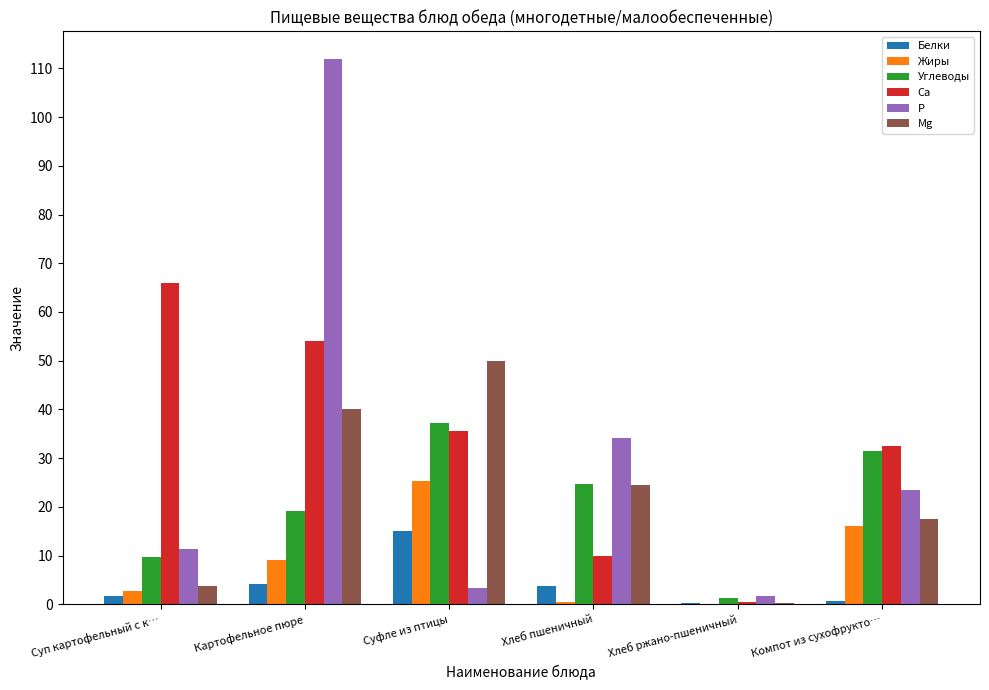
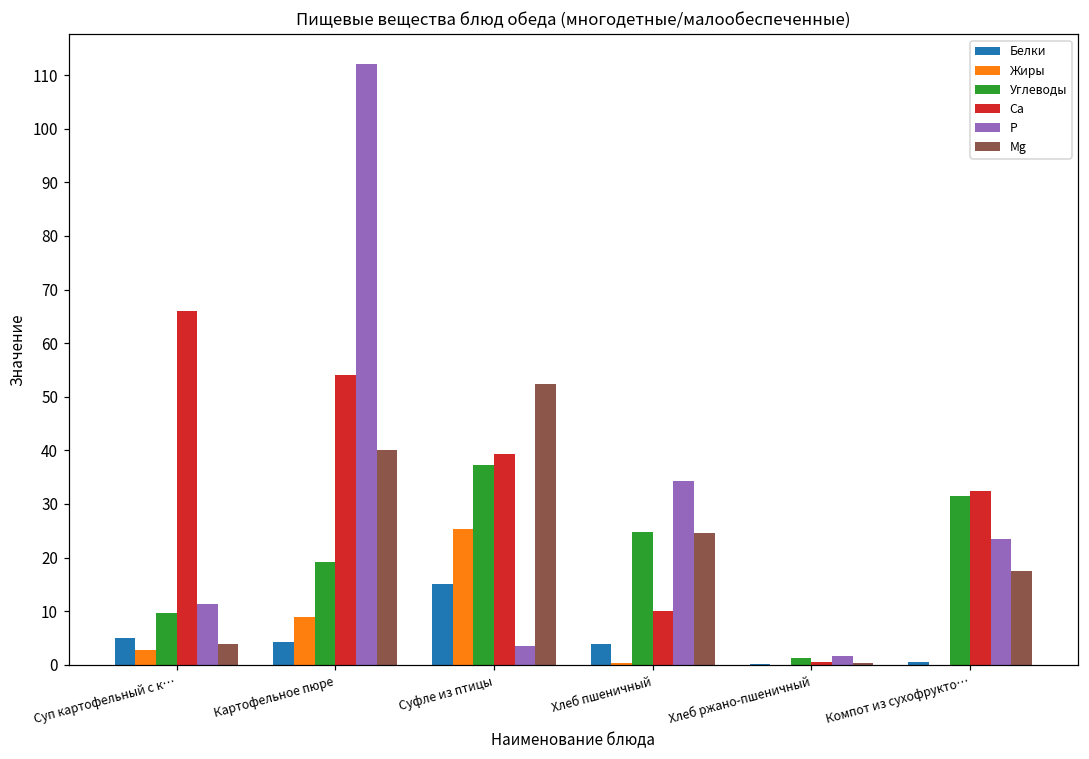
  {
    "Белки": {
-     "Суп картофельный с к…": 2,
+     "Суп картофельный с к…": 5,
      "Картофельное пюре": 4,
      "Суфле из птицы": 15,
      "Хлеб пшеничный": 4,
      "Компот из сухофрукто…": 1
    },
    "Жиры": {
      "Суп картофельный с к…": 3,
      "Картофельное пюре": 9,
      "Суфле из птицы": 25,
-     "Компот из сухофрукто…": 16
+     "Компот из сухофрукто…": 0
    },
    "Углеводы": {
      "Суп картофельный с к…": 10,
      "Картофельное пюре": 19,
      "Суфле из птицы": 37,
      "Хлеб пшеничный": 25,
      "Хлеб ржано-пшеничный": 1,
      "Компот из сухофрукто…": 31
    },
    "Са": {
      "Суп картофельный с к…": 66,
      "Картофельное пюре": 54,
-     "Суфле из птицы": 36,
+     "Суфле из птицы": 39,
      "Хлеб пшеничный": 10,
      "Хлеб ржано-пшеничный": 1,
      "Компот из сухофрукто…": 32
    },
    "Р": {
      "Суп картофельный с к…": 11,
      "Картофельное пюре": 112,
      "Суфле из птицы": 3,
      "Хлеб пшеничный": 34,
      "Хлеб ржано-пшеничный": 2,
      "Компот из сухофрукто…": 23
    },
    "Мg": {
      "Суп картофельный с к…": 4,
      "Картофельное пюре": 40,
-     "Суфле из птицы": 50,
+     "Суфле из птицы": 52,
      "Хлеб пшеничный": 25,
      "Компот из сухофрукто…": 17
    }
  }
